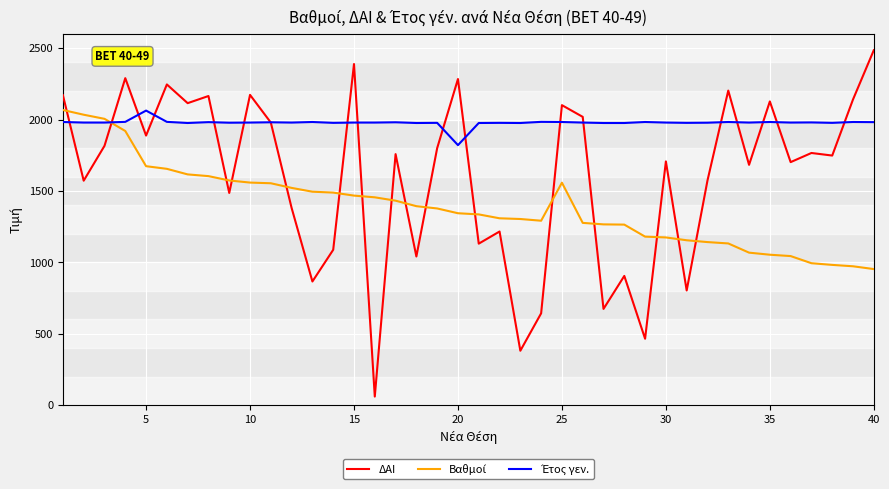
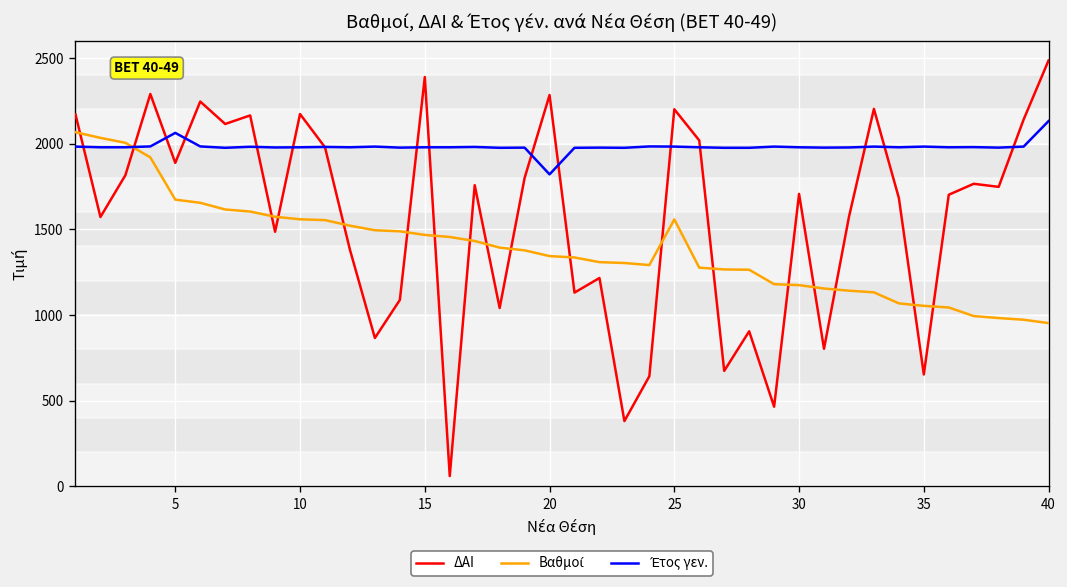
  {
    "ΔΑΙ": {
      "5": 1890,
      "10": 2170,
      "15": 2390,
      "20": 2280,
-     "25": 2100,
+     "25": 2200,
      "30": 1710,
-     "35": 2130,
+     "35": 650,
      "40": 2490
    },
    "Βαθμοί": {
      "5": 1670,
      "10": 1560,
      "15": 1470,
      "20": 1340,
      "25": 1560,
      "30": 1170,
      "35": 1050,
      "40": 950
    },
    "Έτος γεν.": {
      "5": 2060,
      "10": 1980,
      "15": 1980,
      "20": 1820,
      "25": 1980,
      "30": 1980,
      "35": 1980,
-     "40": 1980
+     "40": 2130
    }
  }
